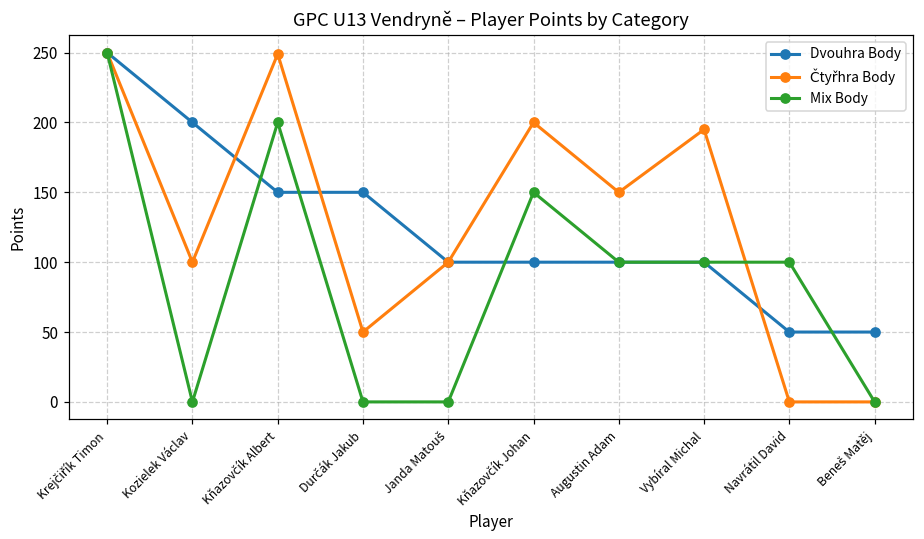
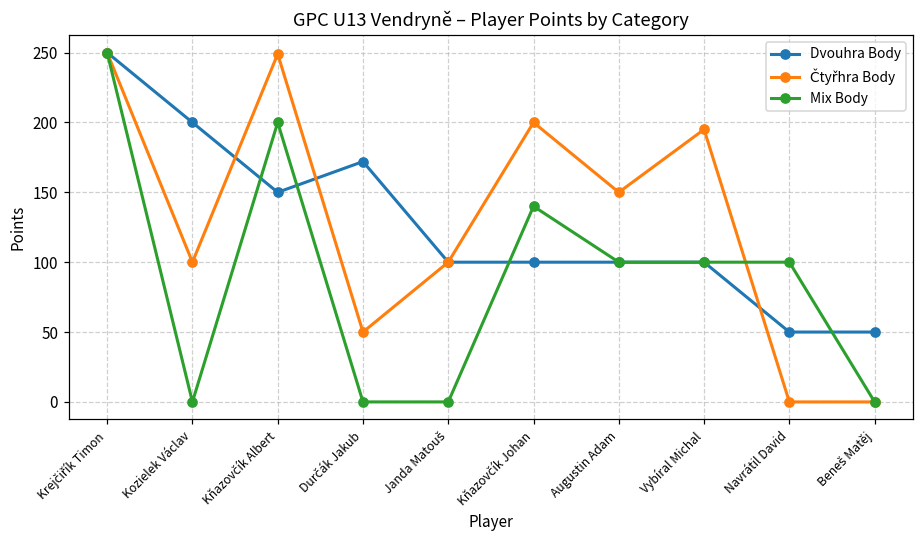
  {
    "Dvouhra Body": {
      "Kozielek Václav": 200,
      "Kňazovčík Albert": 150,
-     "Durčák Jakub": 150,
+     "Durčák Jakub": 172,
      "Kňazovčík Johan": 100,
      "Navrátil David": 50,
      "Beneš Matěj": 50
    },
    "Čtyřhra Body": {
      "Kozielek Václav": 100,
      "Kňazovčík Albert": 249,
      "Durčák Jakub": 50,
      "Kňazovčík Johan": 200,
      "Augustin Adam": 150,
      "Vybíral Michal": 195,
      "Navrátil David": 0
    },
    "Mix Body": {
      "Kozielek Václav": 0,
      "Kňazovčík Albert": 200,
      "Durčák Jakub": 0,
      "Janda Matouš": 0,
-     "Kňazovčík Johan": 150,
+     "Kňazovčík Johan": 140,
      "Navrátil David": 100
    }
  }
